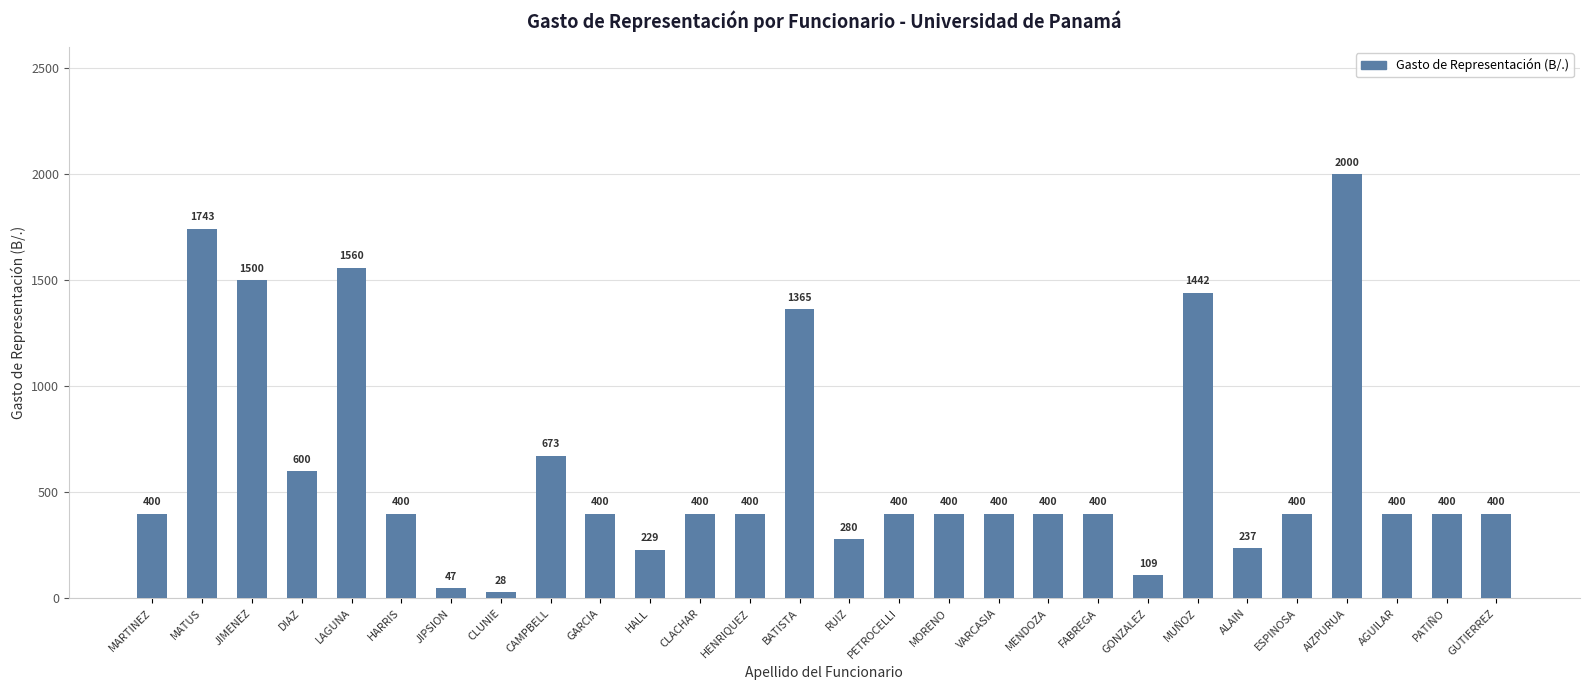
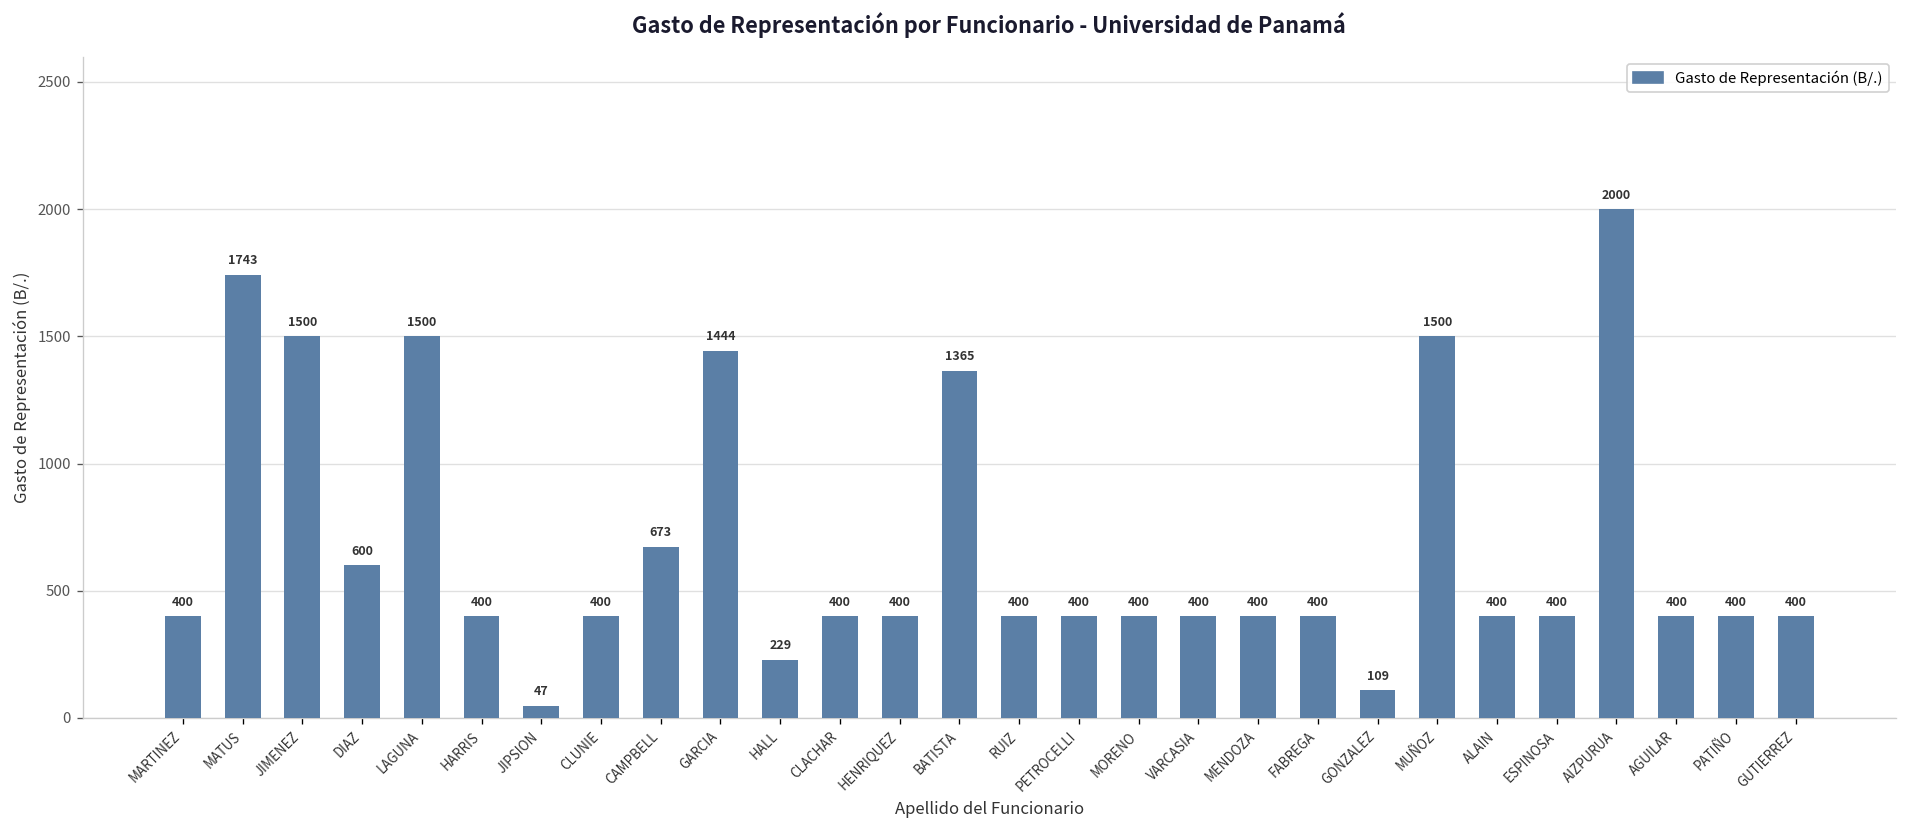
  {
    "MARTINEZ": 400,
    "MATUS": 1743,
    "JIMENEZ": 1500,
    "DIAZ": 600,
-   "LAGUNA": 1560,
+   "LAGUNA": 1500,
    "HARRIS": 400,
    "JIPSION": 47,
-   "CLUNIE": 28,
+   "CLUNIE": 400,
    "CAMPBELL": 673,
-   "GARCIA": 400,
+   "GARCIA": 1444,
    "HALL": 229,
    "CLACHAR": 400,
    "HENRIQUEZ": 400,
    "BATISTA": 1365,
-   "RUIZ": 280,
+   "RUIZ": 400,
    "PETROCELLI": 400,
    "MORENO": 400,
    "VARCASIA": 400,
    "MENDOZA": 400,
    "FABREGA": 400,
    "GONZALEZ": 109,
-   "MUÑOZ": 1442,
-   "ALAIN": 237,
+   "MUÑOZ": 1500,
+   "ALAIN": 400,
    "ESPINOSA": 400,
    "AIZPURUA": 2000,
    "AGUILAR": 400,
    "PATIÑO": 400,
    "GUTIERREZ": 400
  }
